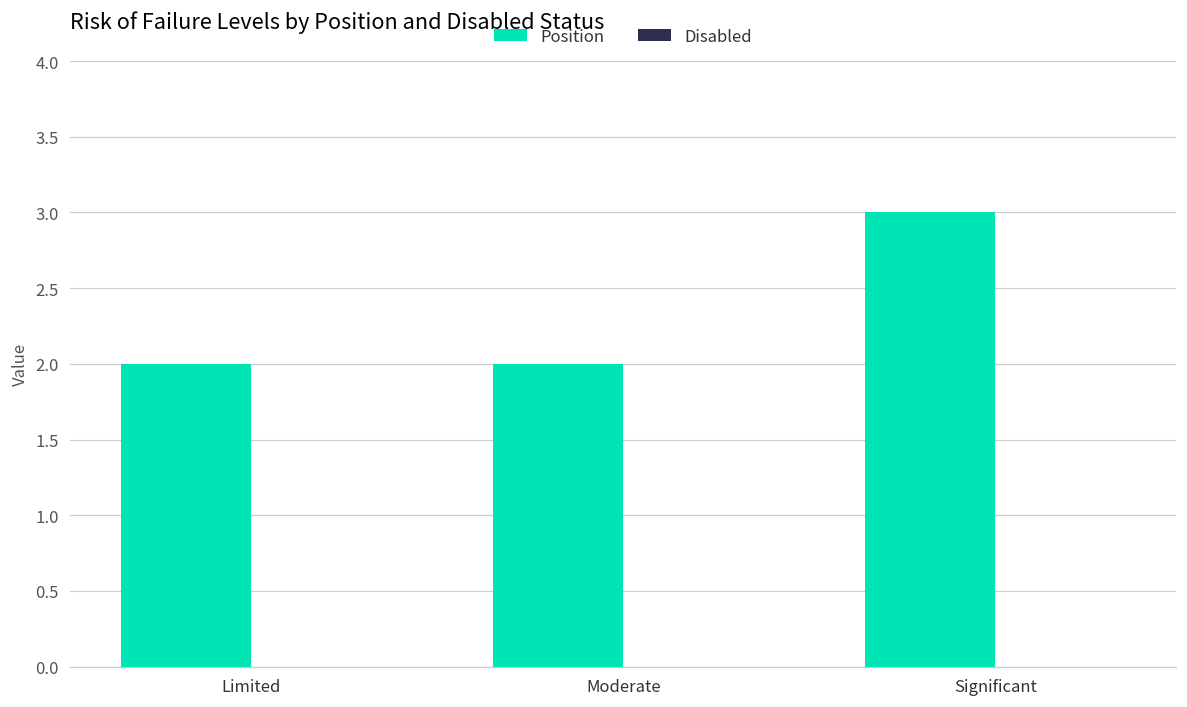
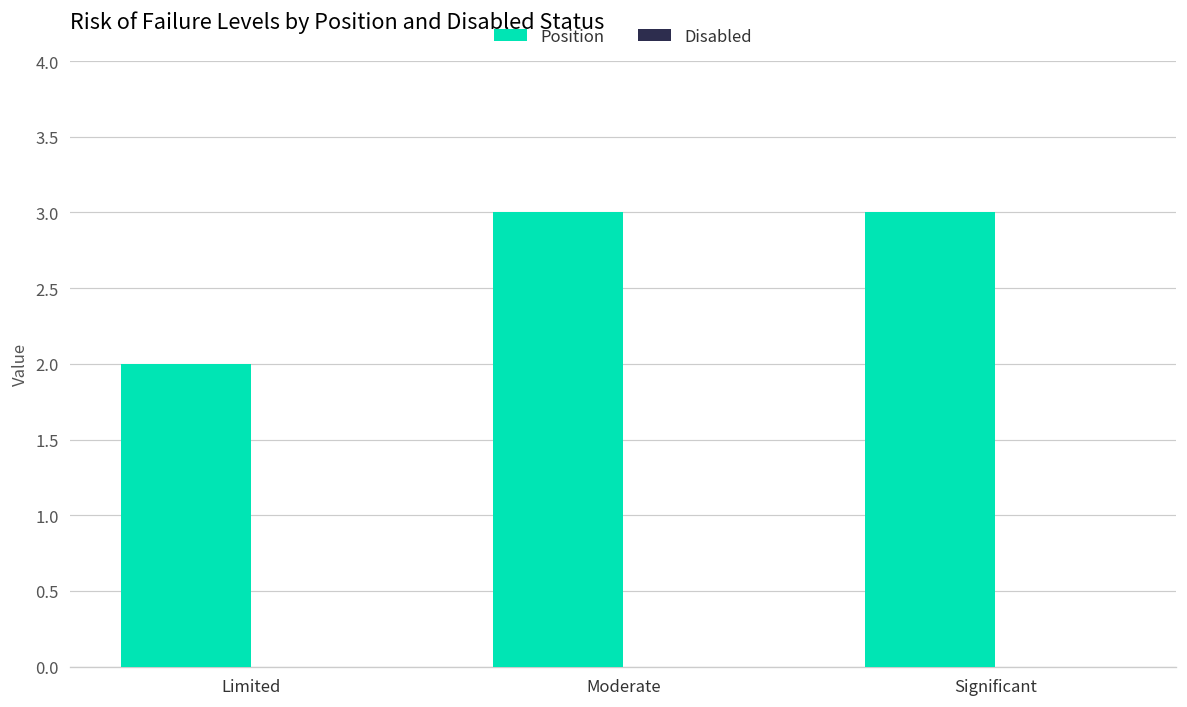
  {
    "Position": {
      "Limited": 2,
-     "Moderate": 2,
+     "Moderate": 3,
      "Significant": 3
    },
    "Disabled": {
      "Limited": 0,
      "Moderate": 0,
      "Significant": 0
    }
  }
